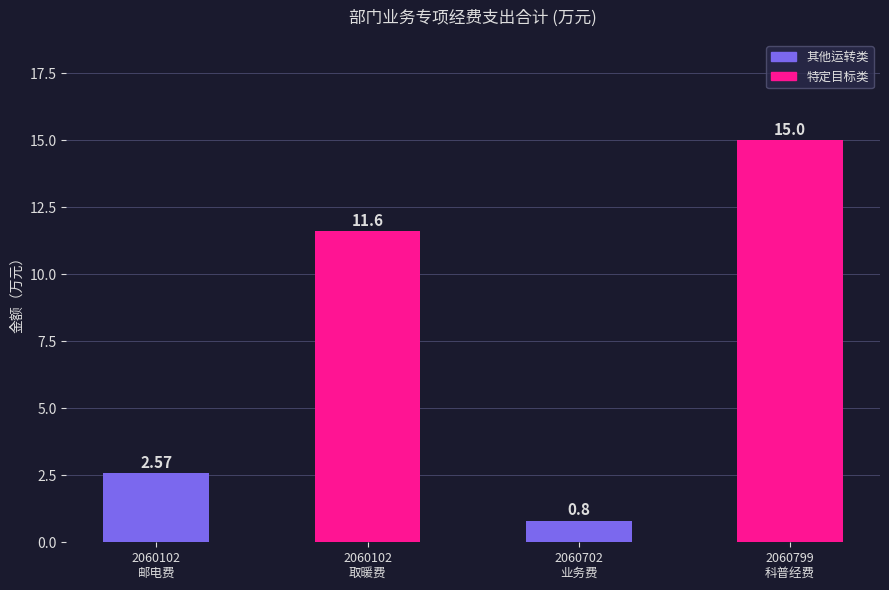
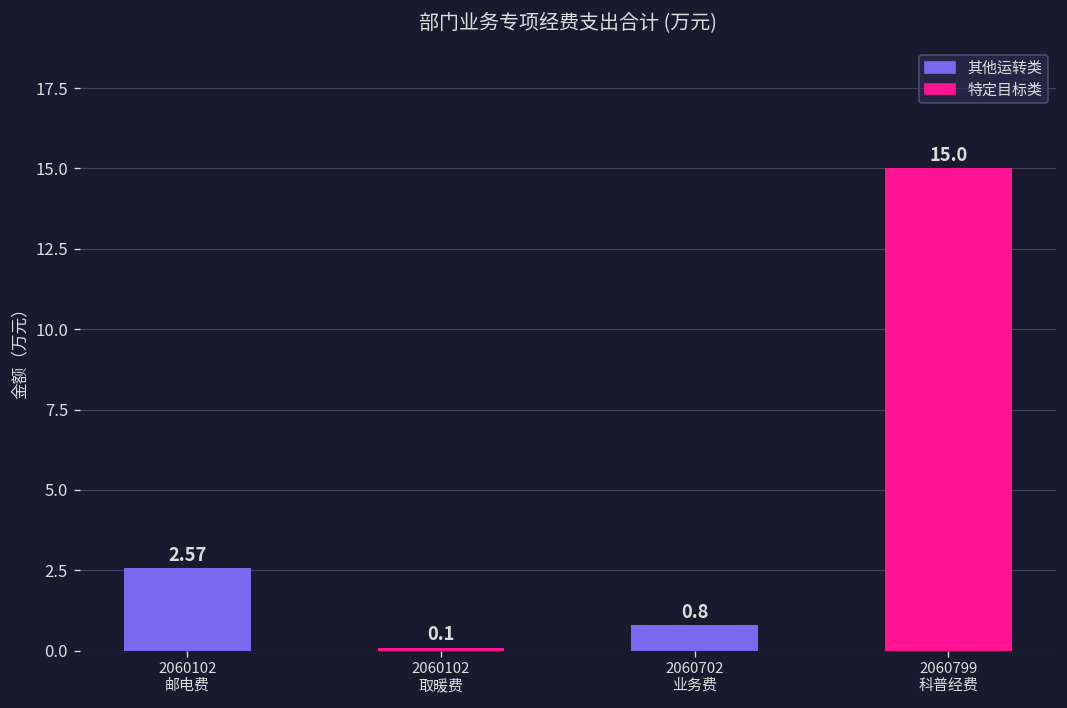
  {
    "2060102 邮电费": 2.57,
-   "2060102 取暖费": 11.6,
+   "2060102 取暖费": 0.1,
    "2060702 业务费": 0.8,
    "2060799 科普经费": 15.0
  }
